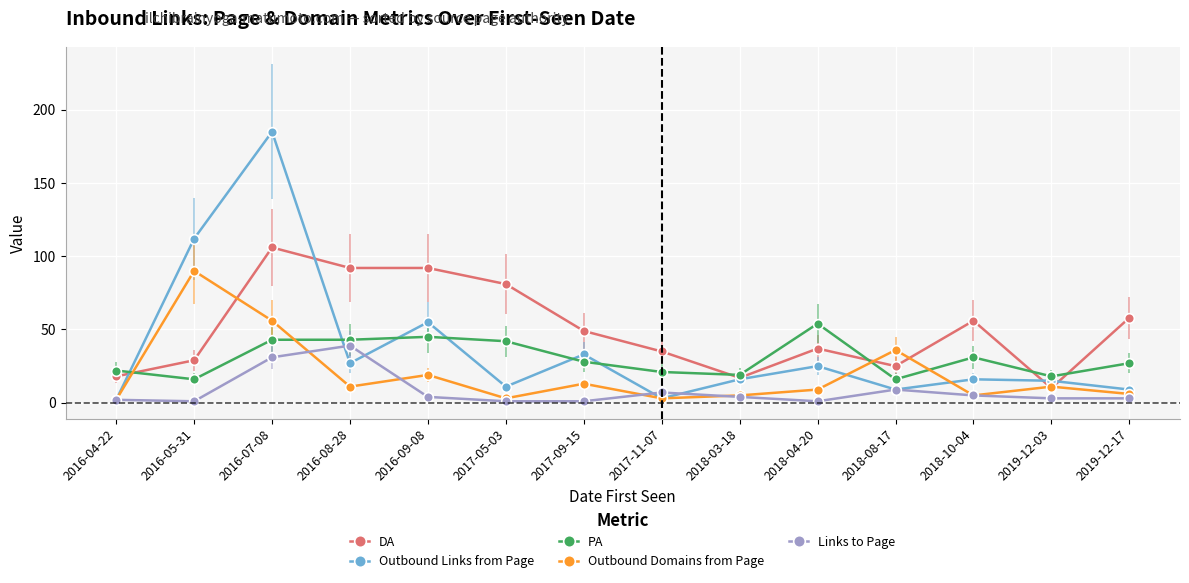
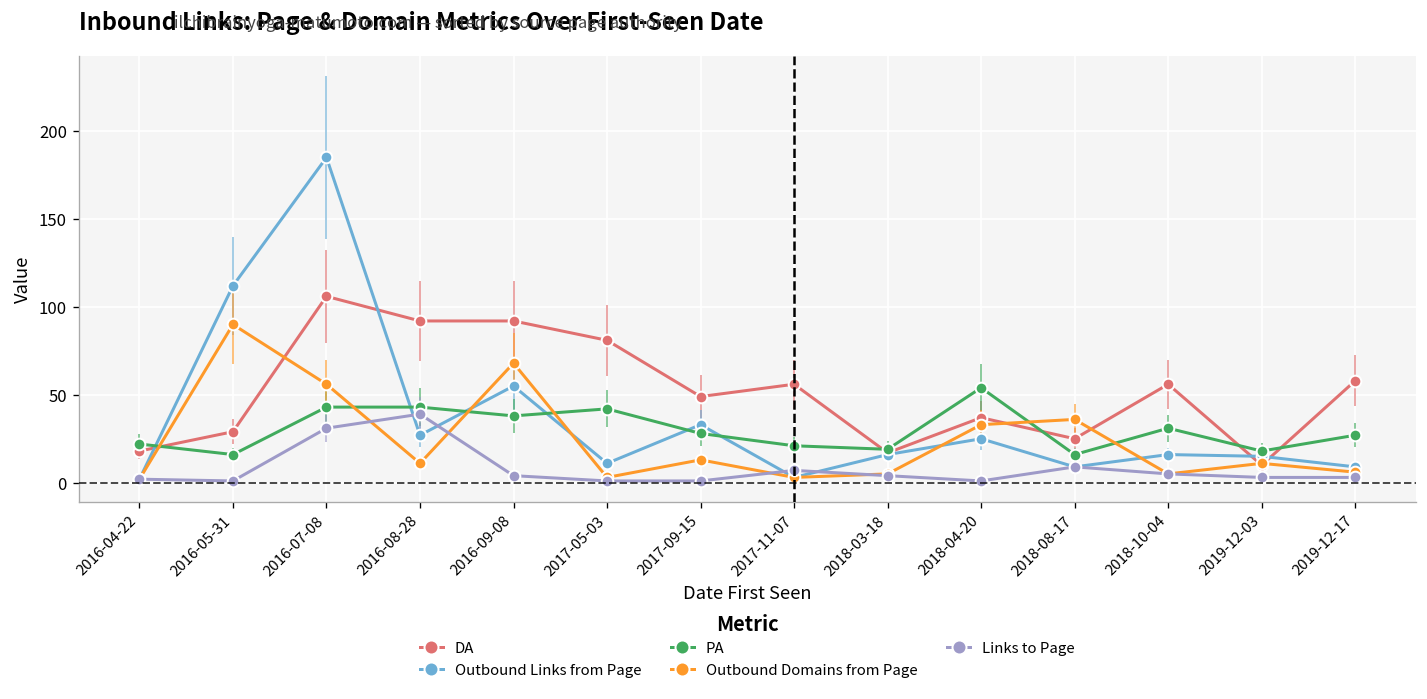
  {
    "DA": {
      "2016-04-22": 18,
      "2016-05-31": 29,
      "2016-07-08": 106,
      "2016-08-28": 92,
      "2016-09-08": 92,
      "2017-05-03": 81,
      "2017-09-15": 49,
-     "2017-11-07": 35,
+     "2017-11-07": 56,
      "2018-04-20": 37,
      "2018-08-17": 25,
      "2018-10-04": 56,
      "2019-12-17": 58
    },
    "PA": {
      "2016-04-22": 22,
      "2016-05-31": 16,
      "2016-07-08": 43,
      "2016-08-28": 43,
-     "2016-09-08": 45,
+     "2016-09-08": 38,
      "2017-05-03": 42,
      "2017-09-15": 28,
      "2017-11-07": 21,
      "2018-03-18": 19,
      "2018-04-20": 54,
      "2018-08-17": 16,
      "2018-10-04": 31,
      "2019-12-03": 18,
      "2019-12-17": 27
    },
    "Outbound Domains from Page": {
      "2016-05-31": 90,
      "2016-07-08": 56,
      "2016-08-28": 11,
-     "2016-09-08": 19,
+     "2016-09-08": 68,
      "2017-05-03": 3,
      "2017-09-15": 13,
-     "2018-04-20": 9,
+     "2018-04-20": 33,
      "2018-08-17": 36,
      "2019-12-17": 6
    }
  }
